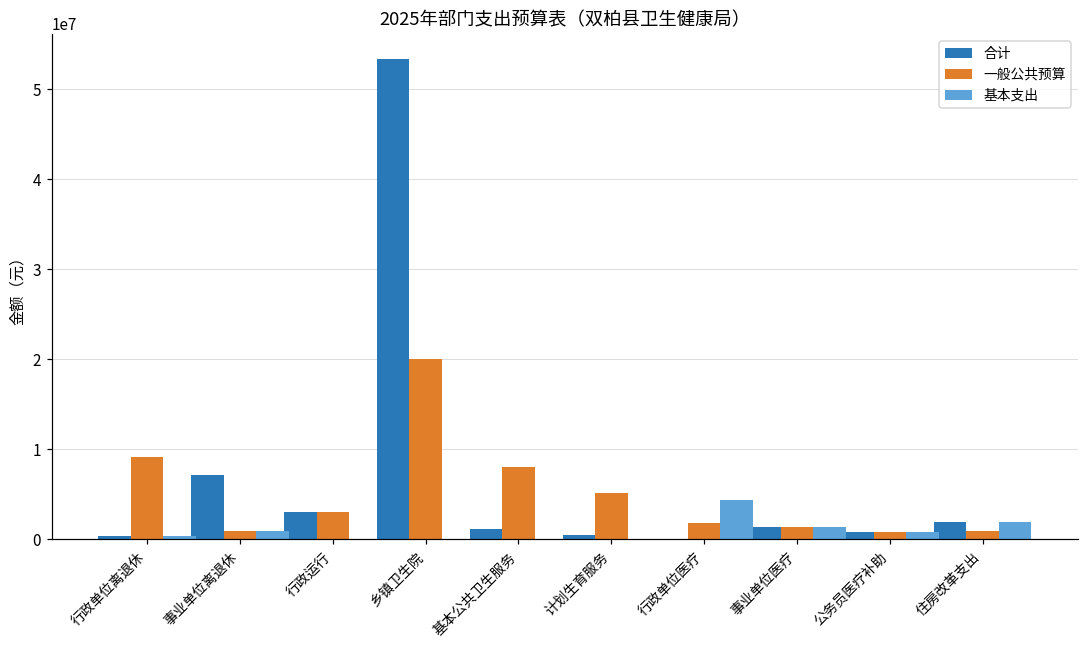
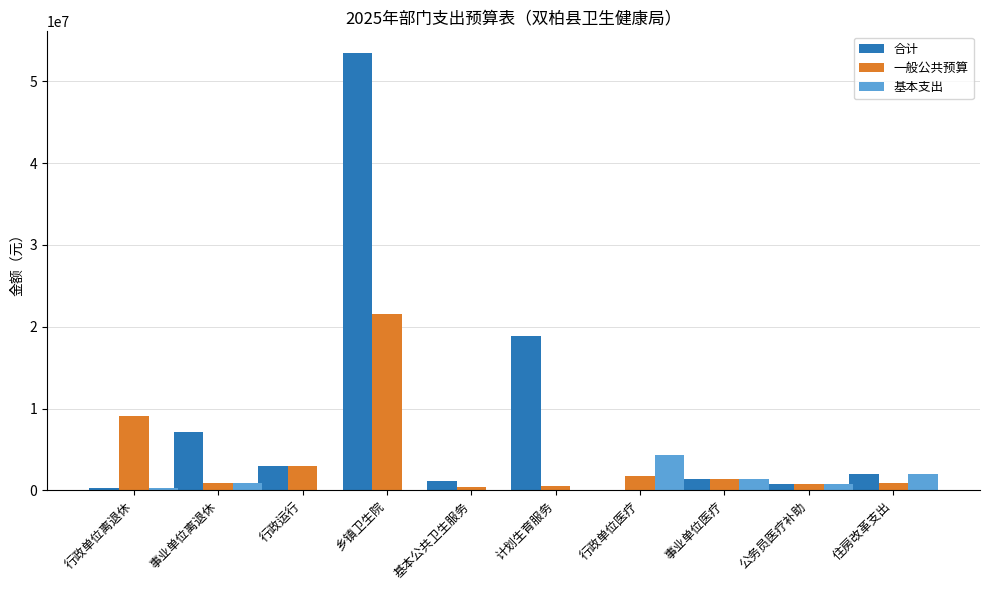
  {
    "合计": {
      "行政单位离退休": 0,
      "事业单位离退休": 7000000,
      "行政运行": 3000000,
      "乡镇卫生院": 53000000,
      "基本公共卫生服务": 1000000,
-     "计划生育服务": 0,
+     "计划生育服务": 19000000,
      "事业单位医疗": 1000000,
      "公务员医疗补助": 1000000,
      "住房改革支出": 2000000
    },
    "一般公共预算": {
      "行政单位离退休": 9000000,
      "事业单位离退休": 1000000,
      "行政运行": 3000000,
-     "乡镇卫生院": 20000000,
-     "基本公共卫生服务": 8000000,
-     "计划生育服务": 5000000,
+     "乡镇卫生院": 22000000,
+     "基本公共卫生服务": 0,
+     "计划生育服务": 0,
      "行政单位医疗": 2000000,
      "事业单位医疗": 1000000,
      "公务员医疗补助": 1000000,
      "住房改革支出": 1000000
    },
    "基本支出": {
      "行政单位离退休": 0,
      "事业单位离退休": 1000000,
      "行政运行": 0,
      "乡镇卫生院": 0,
      "基本公共卫生服务": 0,
      "计划生育服务": 0,
      "行政单位医疗": 4000000,
      "事业单位医疗": 1000000,
      "公务员医疗补助": 1000000,
      "住房改革支出": 2000000
    }
  }
